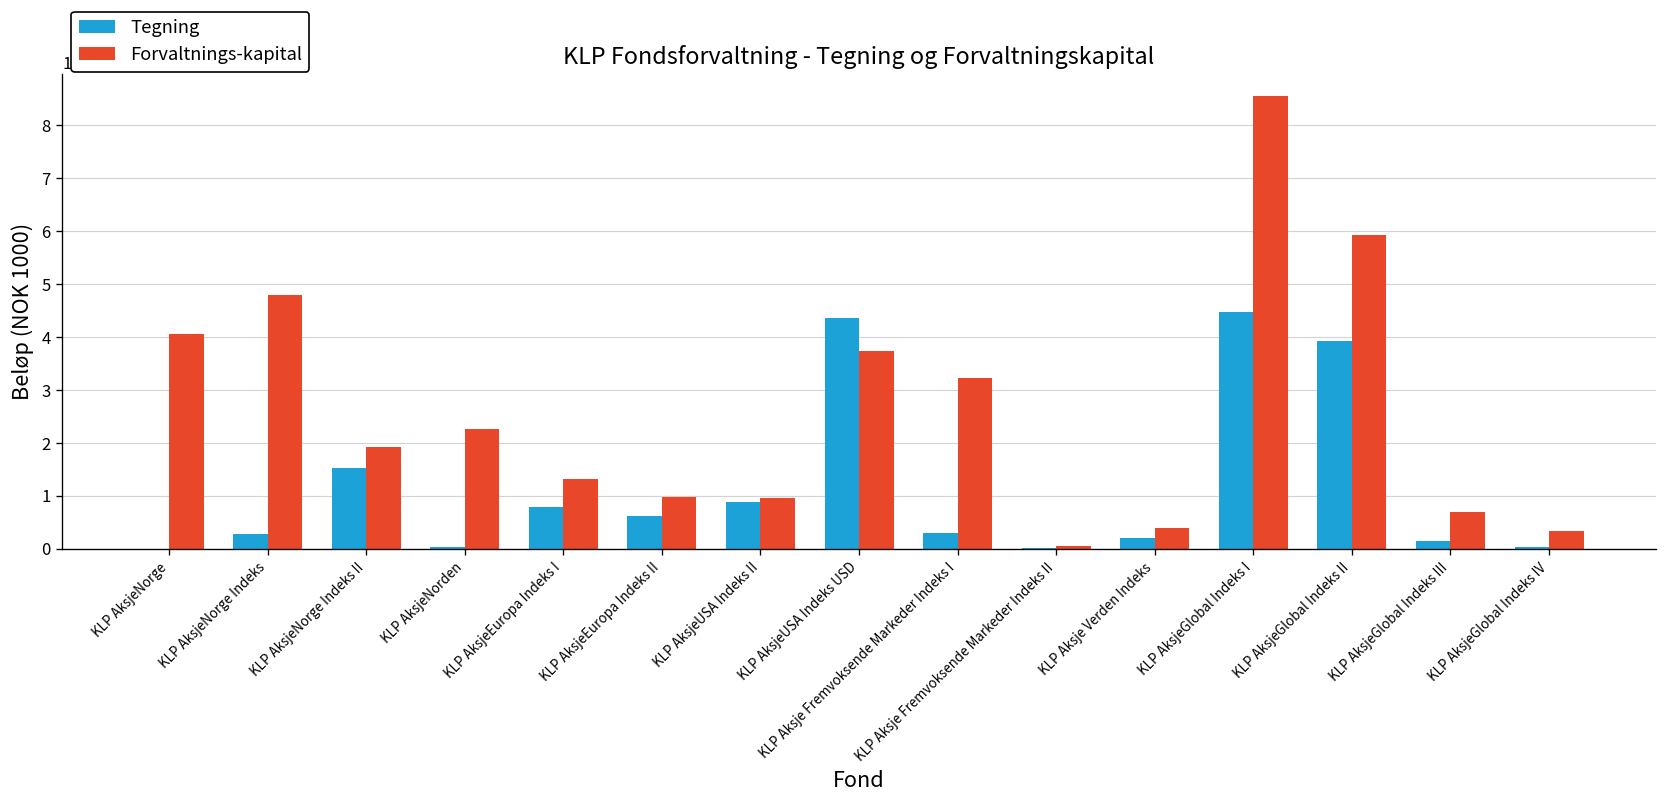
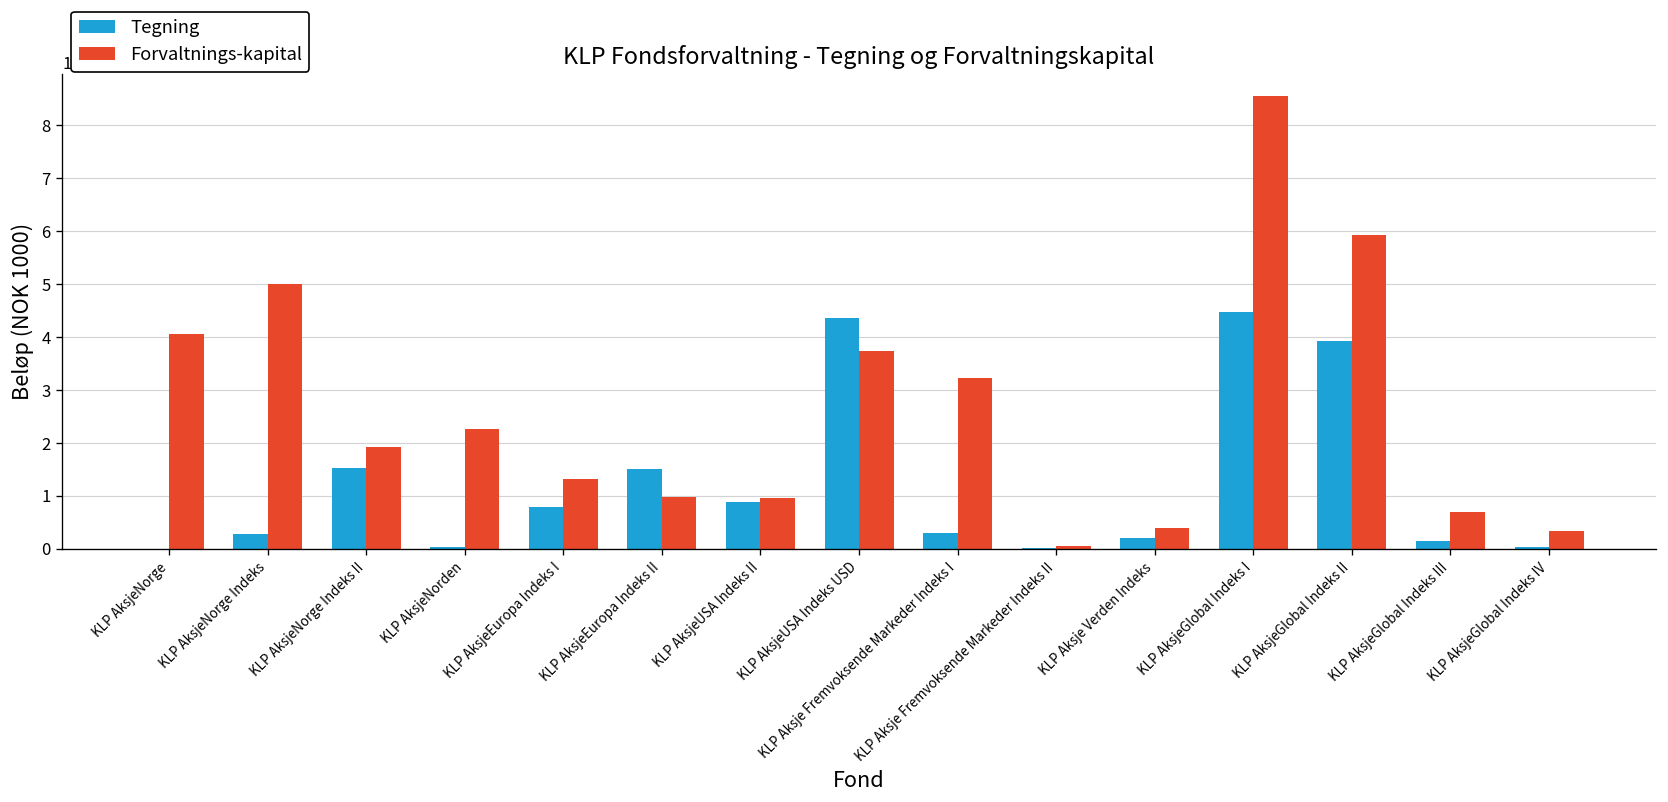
  {
    "Tegning": {
      "KLP AksjeNorge Indeks": 300000,
      "KLP AksjeNorge Indeks II": 1500000,
      "KLP AksjeEuropa Indeks I": 800000,
-     "KLP AksjeEuropa Indeks II": 600000,
+     "KLP AksjeEuropa Indeks II": 1500000,
      "KLP AksjeUSA Indeks II": 900000,
      "KLP AksjeUSA Indeks USD": 4400000,
      "KLP Aksje Fremvoksende Markeder Indeks I": 300000,
      "KLP Aksje Verden Indeks": 200000,
      "KLP AksjeGlobal Indeks I": 4500000,
      "KLP AksjeGlobal Indeks II": 3900000,
      "KLP AksjeGlobal Indeks III": 100000
    },
    "Forvaltnings-kapital": {
      "KLP AksjeNorge": 4000000,
-     "KLP AksjeNorge Indeks": 4800000,
+     "KLP AksjeNorge Indeks": 5000000,
      "KLP AksjeNorge Indeks II": 1900000,
      "KLP AksjeNorden": 2300000,
      "KLP AksjeEuropa Indeks I": 1300000,
      "KLP AksjeEuropa Indeks II": 1000000,
      "KLP AksjeUSA Indeks II": 900000,
      "KLP AksjeUSA Indeks USD": 3700000,
      "KLP Aksje Fremvoksende Markeder Indeks I": 3200000,
      "KLP Aksje Fremvoksende Markeder Indeks II": 100000,
      "KLP Aksje Verden Indeks": 400000,
      "KLP AksjeGlobal Indeks I": 8500000,
      "KLP AksjeGlobal Indeks II": 5900000,
      "KLP AksjeGlobal Indeks III": 700000,
      "KLP AksjeGlobal Indeks IV": 300000
    }
  }
